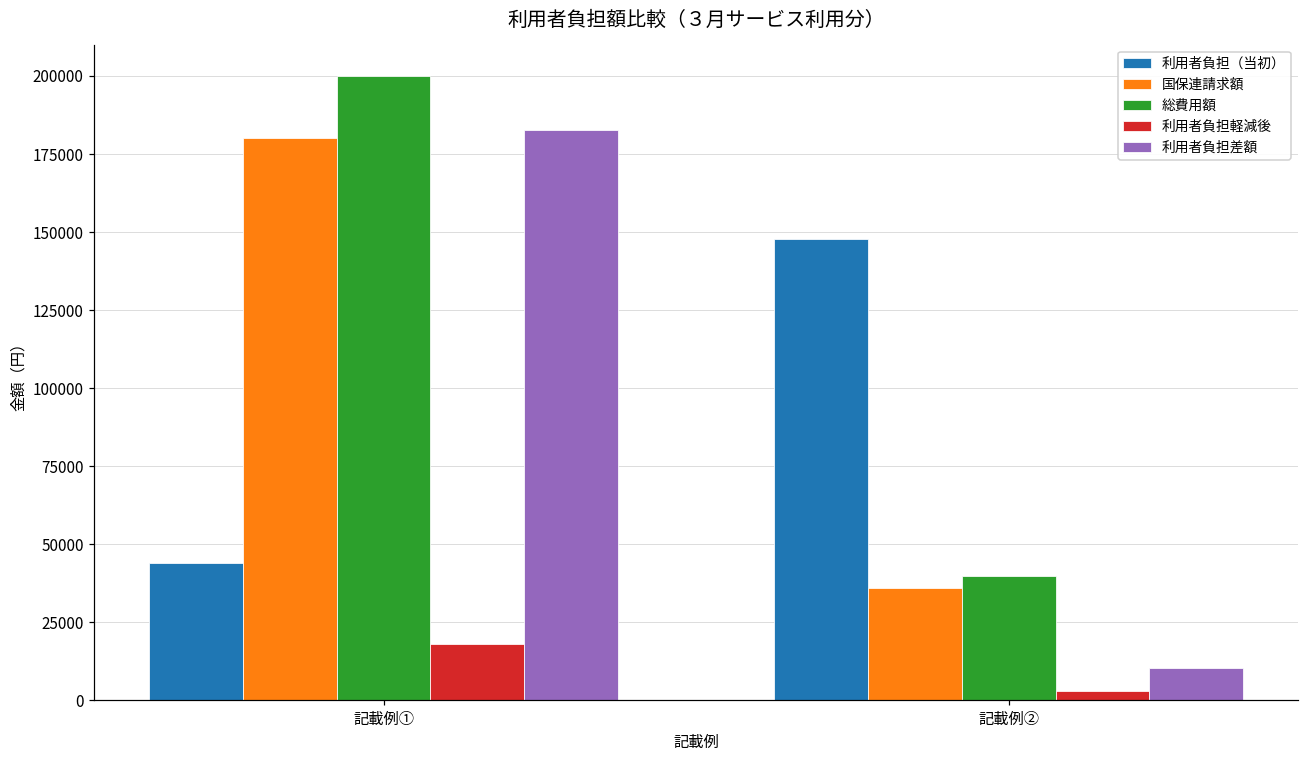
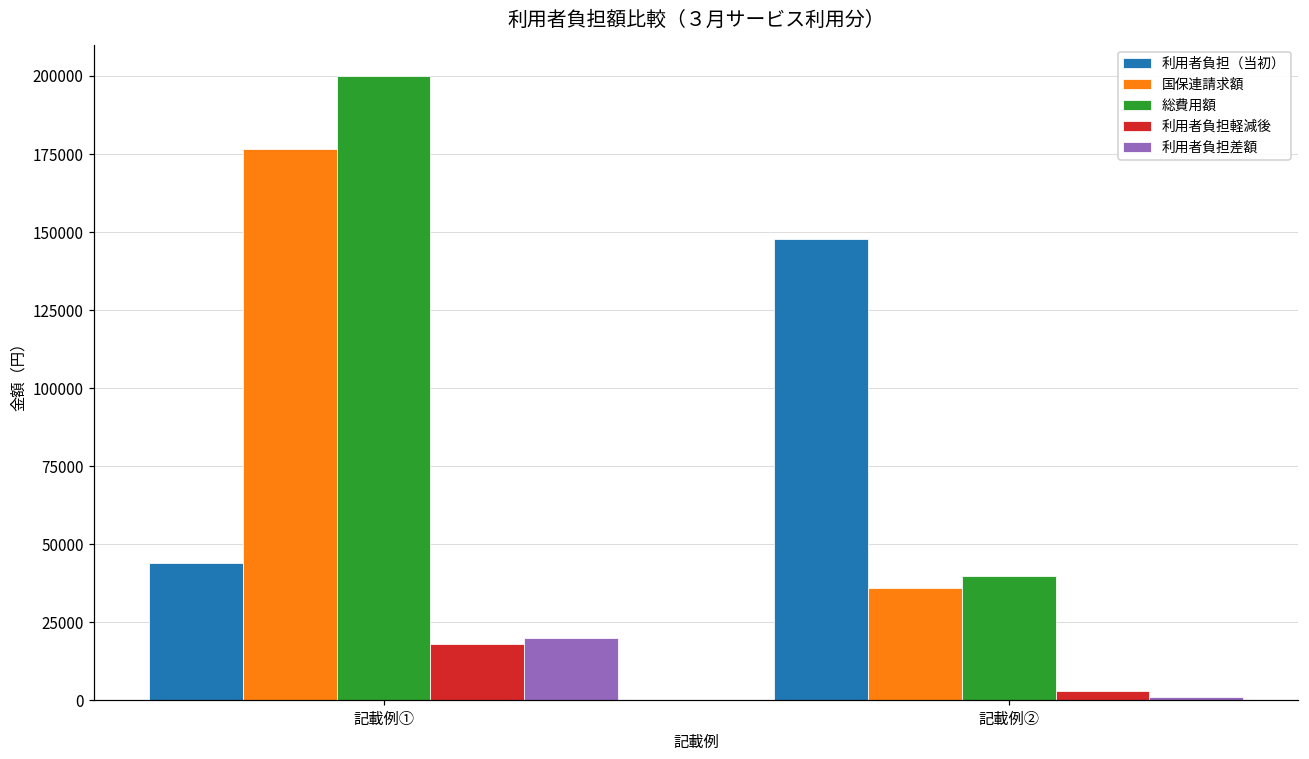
  {
    "利用者負担（当初）": {
      "記載例①": 44000,
      "記載例②": 148000
    },
    "国保連請求額": {
-     "記載例①": 180000,
+     "記載例①": 177000,
      "記載例②": 36000
    },
    "総費用額": {
      "記載例①": 200000,
      "記載例②": 40000
    },
    "利用者負担軽減後": {
      "記載例①": 18000,
      "記載例②": 3000
    },
    "利用者負担差額": {
-     "記載例①": 183000,
-     "記載例②": 10000
+     "記載例①": 20000,
+     "記載例②": 1000
    }
  }
